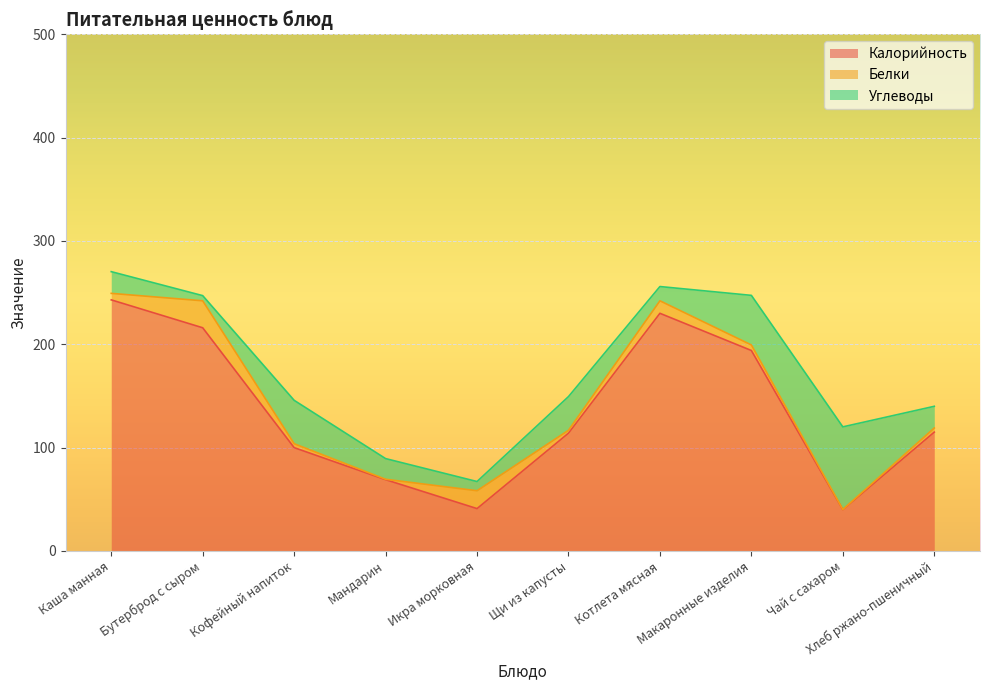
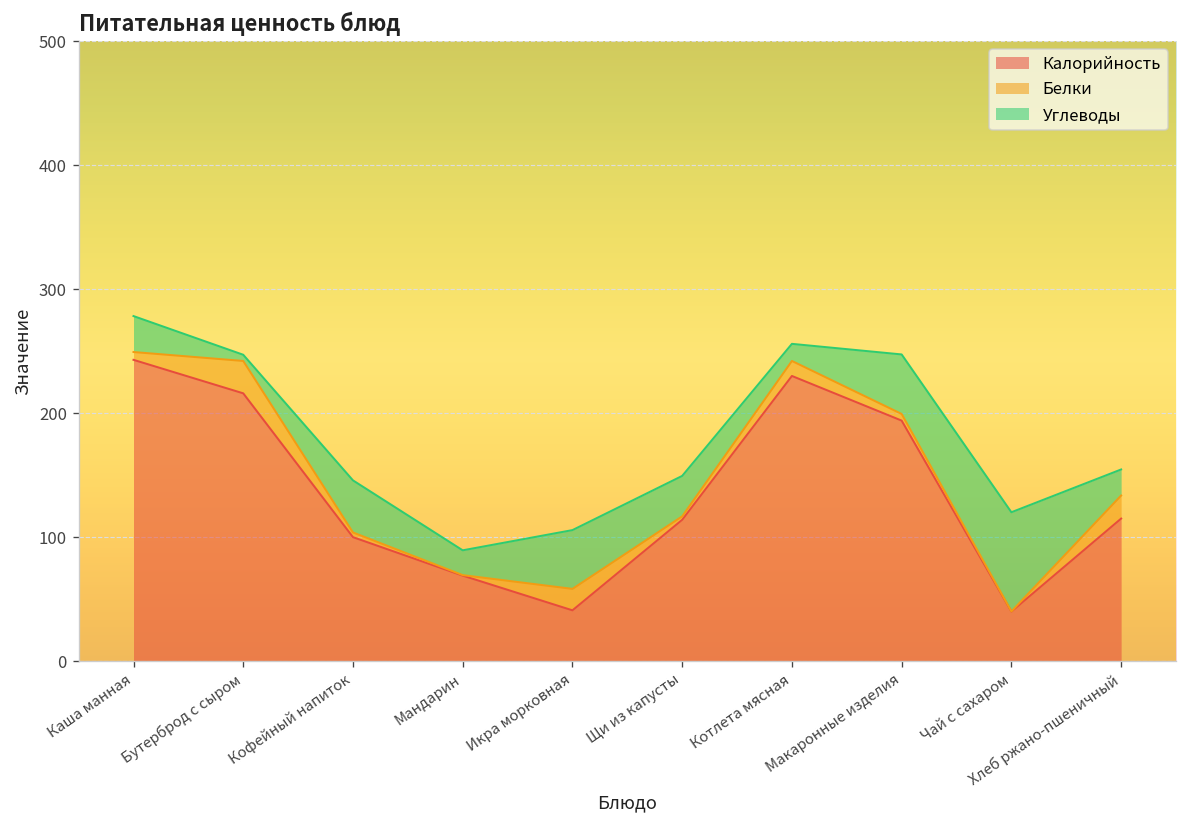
  {
    "Калорийность": {
      "Каша манная": 243,
      "Бутерброд с сыром": 216,
      "Кофейный напиток": 100,
      "Икра морковная": 41,
      "Щи из капусты": 114,
      "Котлета мясная": 230,
      "Макаронные изделия": 194,
      "Хлеб ржано-пшеничный": 115
    },
    "Белки": {
      "Каша манная": 6,
      "Бутерброд с сыром": 26,
      "Кофейный напиток": 4,
      "Икра морковная": 17,
      "Щи из капусты": 3,
      "Котлета мясная": 12,
      "Макаронные изделия": 5,
-     "Хлеб ржано-пшеничный": 4
+     "Хлеб ржано-пшеничный": 19
    },
    "Углеводы": {
-     "Каша манная": 21,
+     "Каша манная": 29,
      "Бутерброд с сыром": 5,
      "Кофейный напиток": 42,
      "Мандарин": 20,
-     "Икра морковная": 9,
+     "Икра морковная": 47,
      "Щи из капусты": 33,
      "Котлета мясная": 14,
      "Макаронные изделия": 48,
      "Чай с сахаром": 80,
      "Хлеб ржано-пшеничный": 21
    }
  }
